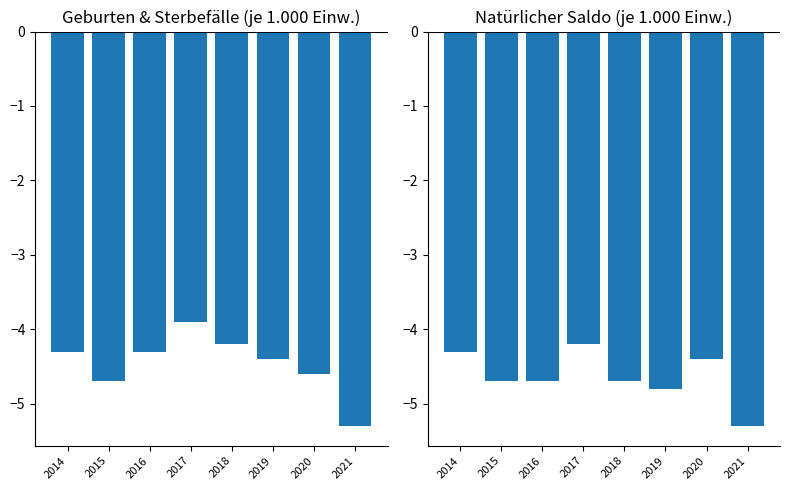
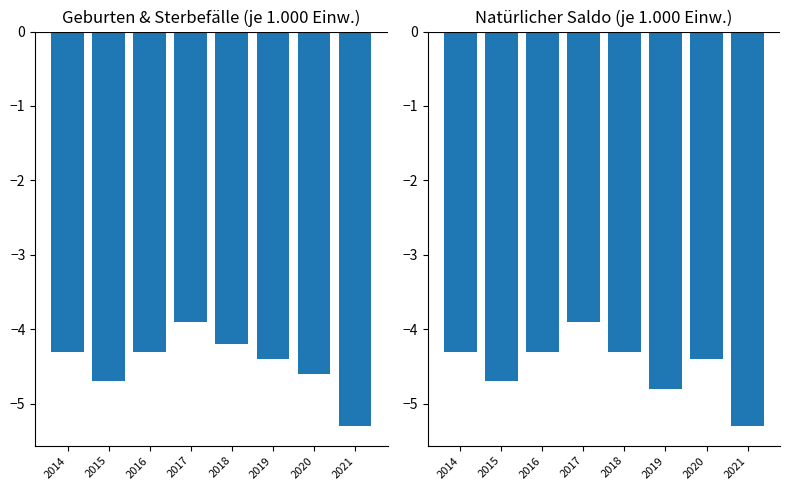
  {
    "Geburten & Sterbefälle (je 1.000 Einw.)": {
      "2014": -4.3,
      "2015": -4.7,
      "2016": -4.3,
      "2017": -3.9,
      "2018": -4.2,
      "2019": -4.4,
      "2020": -4.6,
      "2021": -5.3
    },
    "Natürlicher Saldo (je 1.000 Einw.)": {
      "2014": -4.3,
      "2015": -4.7,
-     "2016": -4.7,
-     "2017": -4.2,
-     "2018": -4.7,
+     "2016": -4.3,
+     "2017": -3.9,
+     "2018": -4.3,
      "2019": -4.8,
      "2020": -4.4,
      "2021": -5.3
    }
  }
